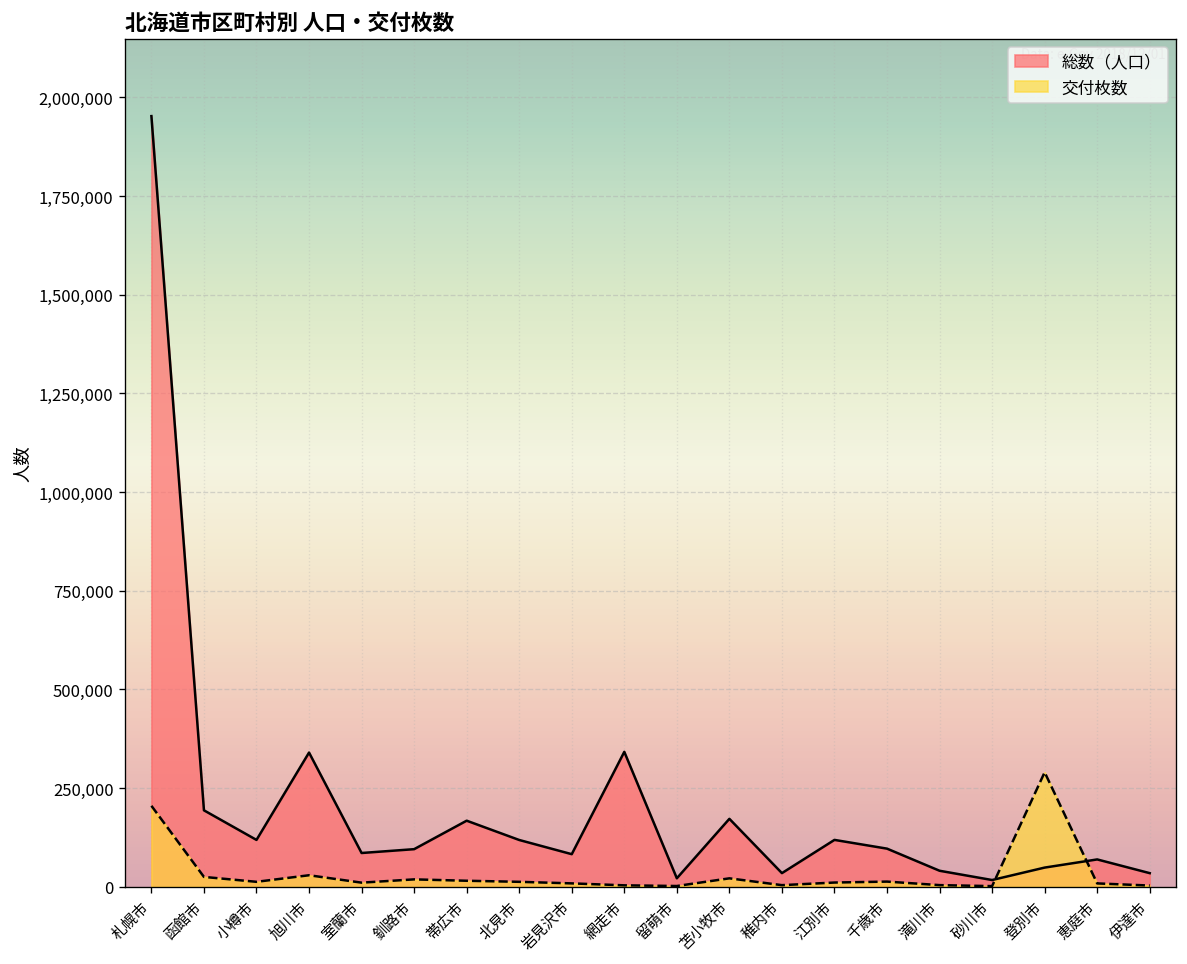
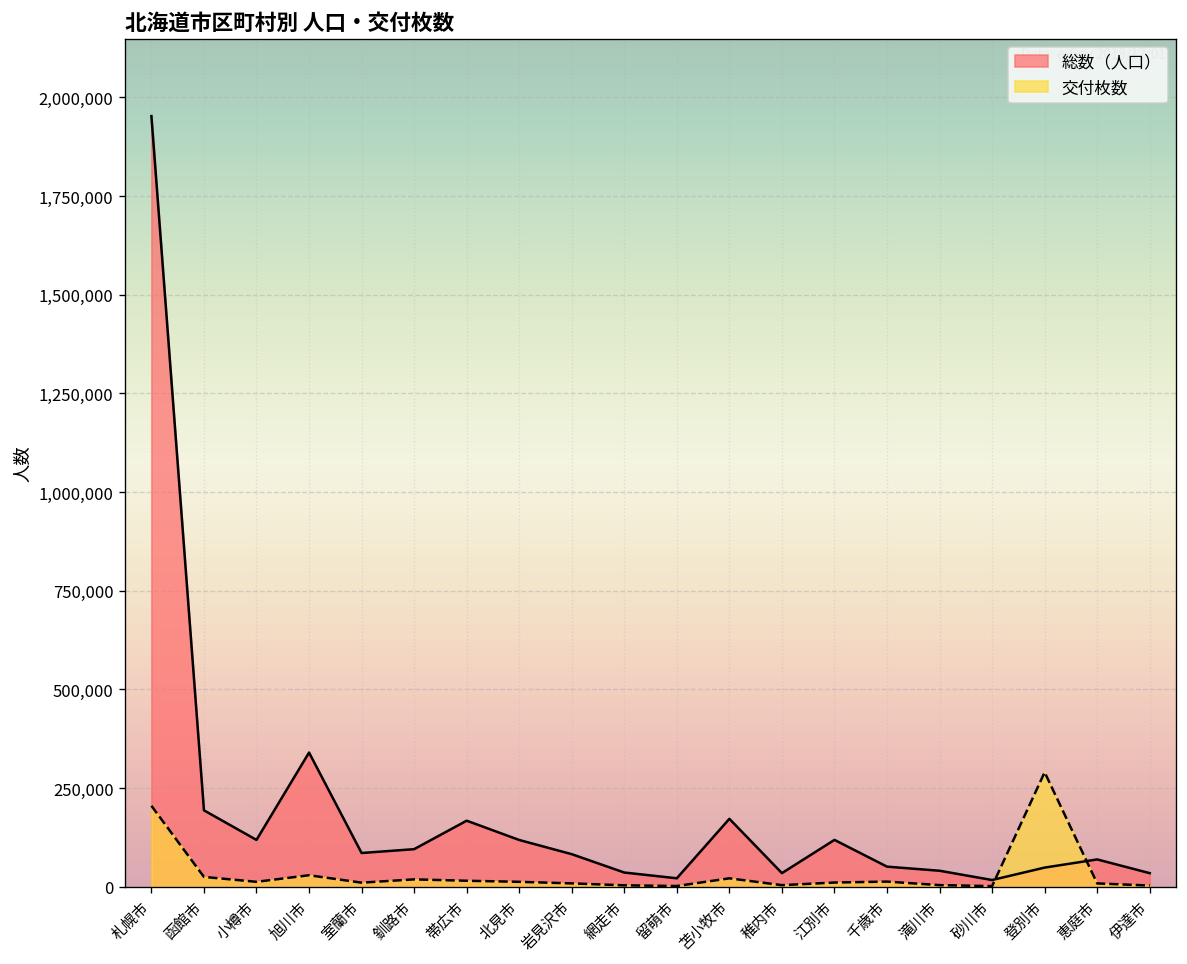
  {
    "総数（人口）": {
      "札幌市": "1,950,000",
      "函館市": "190,000",
      "小樽市": "120,000",
      "旭川市": "340,000",
      "室蘭市": "90,000",
      "釧路市": "100,000",
      "帯広市": "170,000",
      "北見市": "120,000",
      "岩見沢市": "80,000",
-     "網走市": "340,000",
+     "網走市": "40,000",
      "留萌市": "20,000",
      "苫小牧市": "170,000",
      "稚内市": "30,000",
      "江別市": "120,000",
-     "千歳市": "100,000",
+     "千歳市": "50,000",
      "滝川市": "40,000",
      "砂川市": "20,000",
      "登別市": "50,000",
      "恵庭市": "70,000",
      "伊達市": "30,000"
    },
    "交付枚数": {
      "札幌市": "210,000",
      "函館市": "30,000",
      "小樽市": "10,000",
      "旭川市": "30,000",
      "室蘭市": "10,000",
      "釧路市": "20,000",
      "帯広市": "20,000",
      "北見市": "10,000",
      "岩見沢市": "10,000",
      "網走市": "0",
      "留萌市": "0",
      "苫小牧市": "20,000",
      "稚内市": "0",
      "江別市": "10,000",
      "千歳市": "10,000",
      "滝川市": "0",
      "砂川市": "0",
      "登別市": "290,000",
      "恵庭市": "10,000",
      "伊達市": "0"
    }
  }
